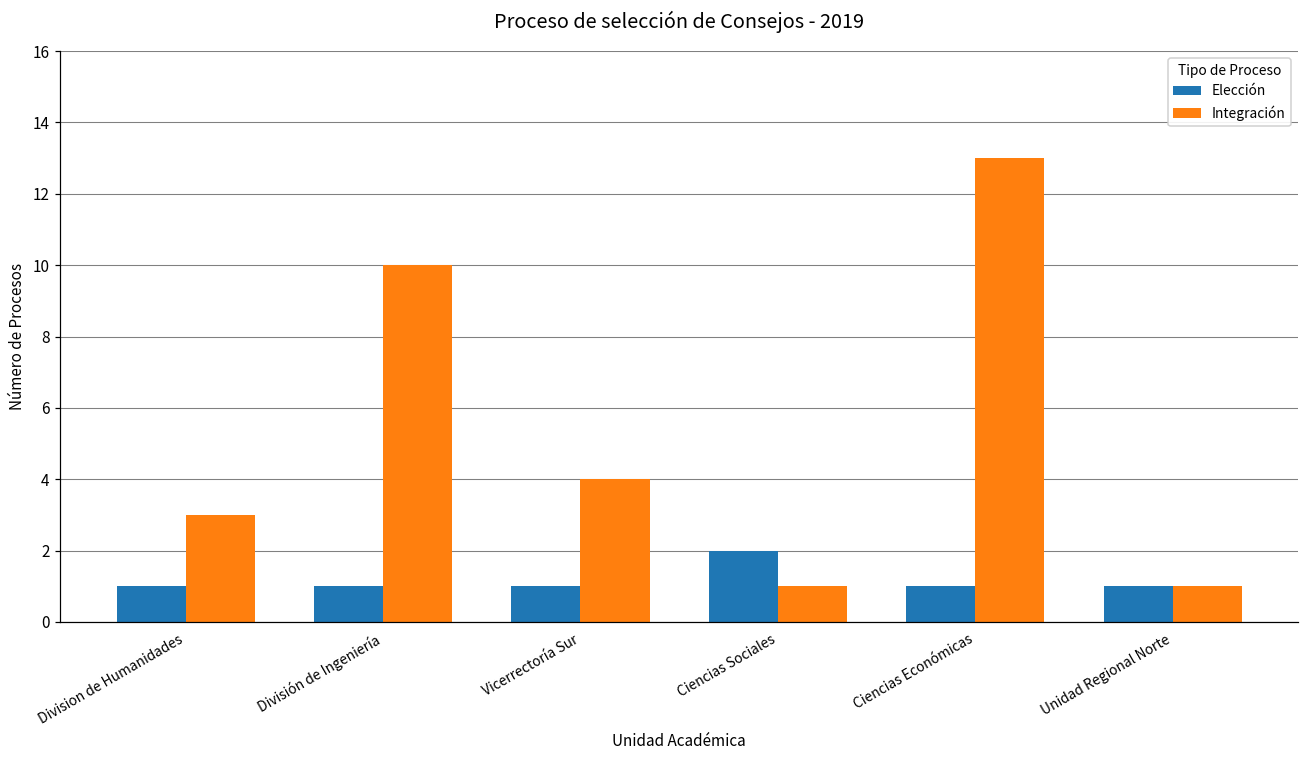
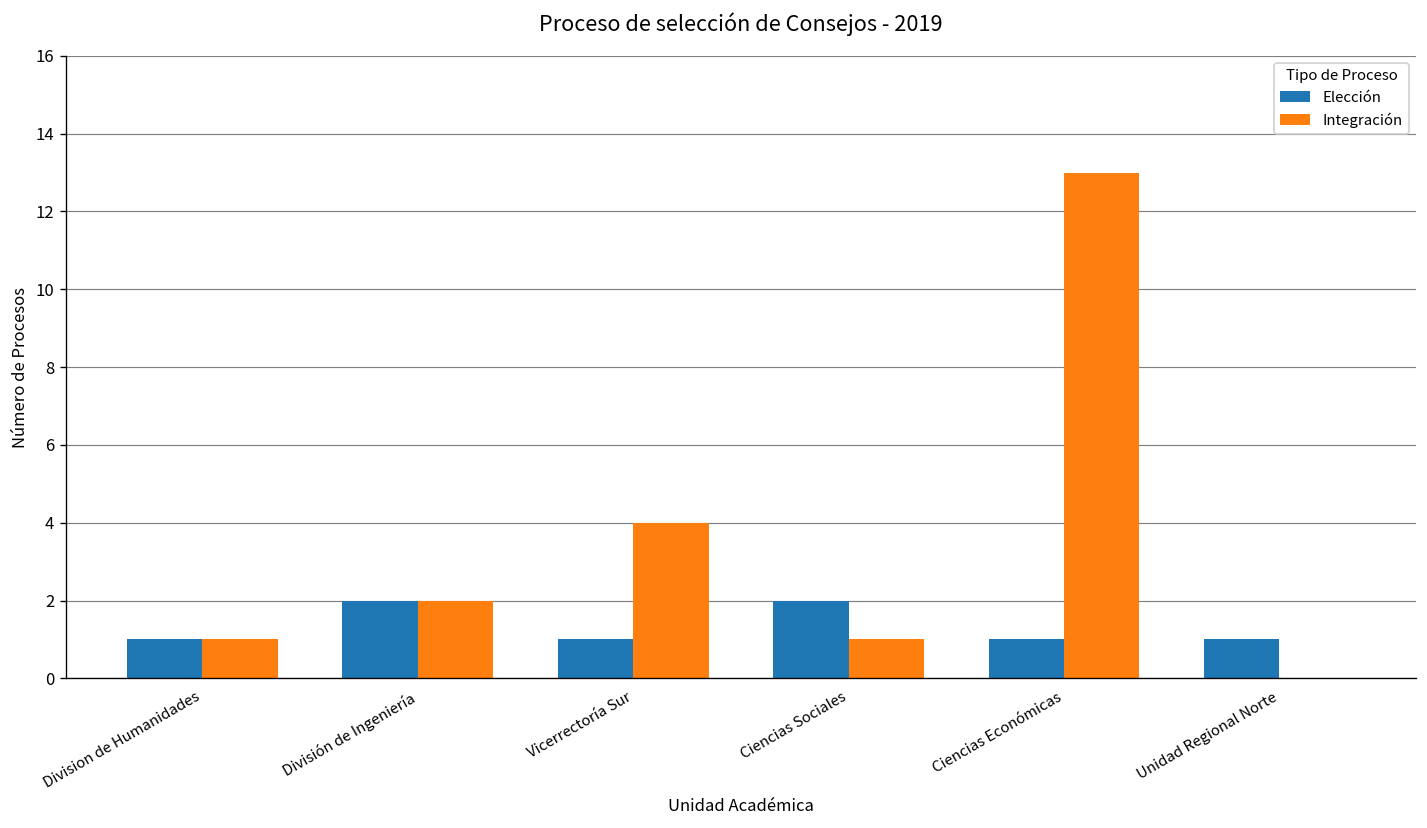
  {
    "Elección": {
      "Division de Humanidades": 1,
-     "División de Ingeniería": 1,
+     "División de Ingeniería": 2,
      "Vicerrectoría Sur": 1,
      "Ciencias Sociales": 2,
      "Ciencias Económicas": 1,
      "Unidad Regional Norte": 1
    },
    "Integración": {
-     "Division de Humanidades": 3,
-     "División de Ingeniería": 10,
+     "Division de Humanidades": 1,
+     "División de Ingeniería": 2,
      "Vicerrectoría Sur": 4,
      "Ciencias Sociales": 1,
      "Ciencias Económicas": 13,
-     "Unidad Regional Norte": 1
+     "Unidad Regional Norte": 0
    }
  }
